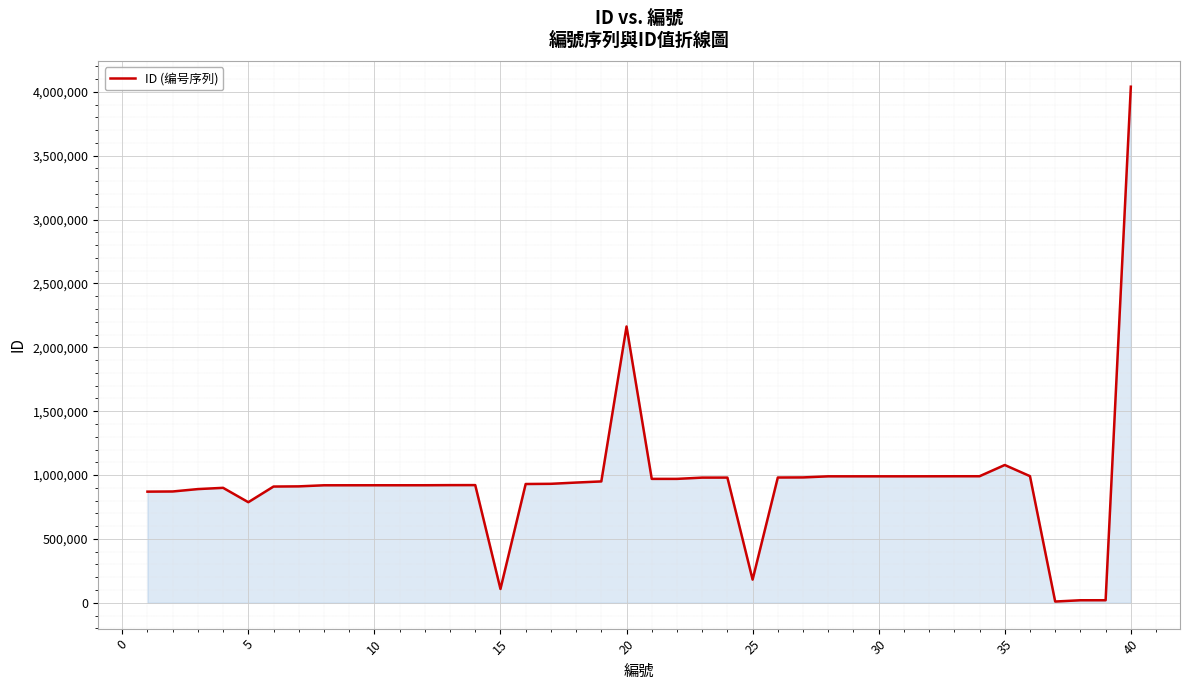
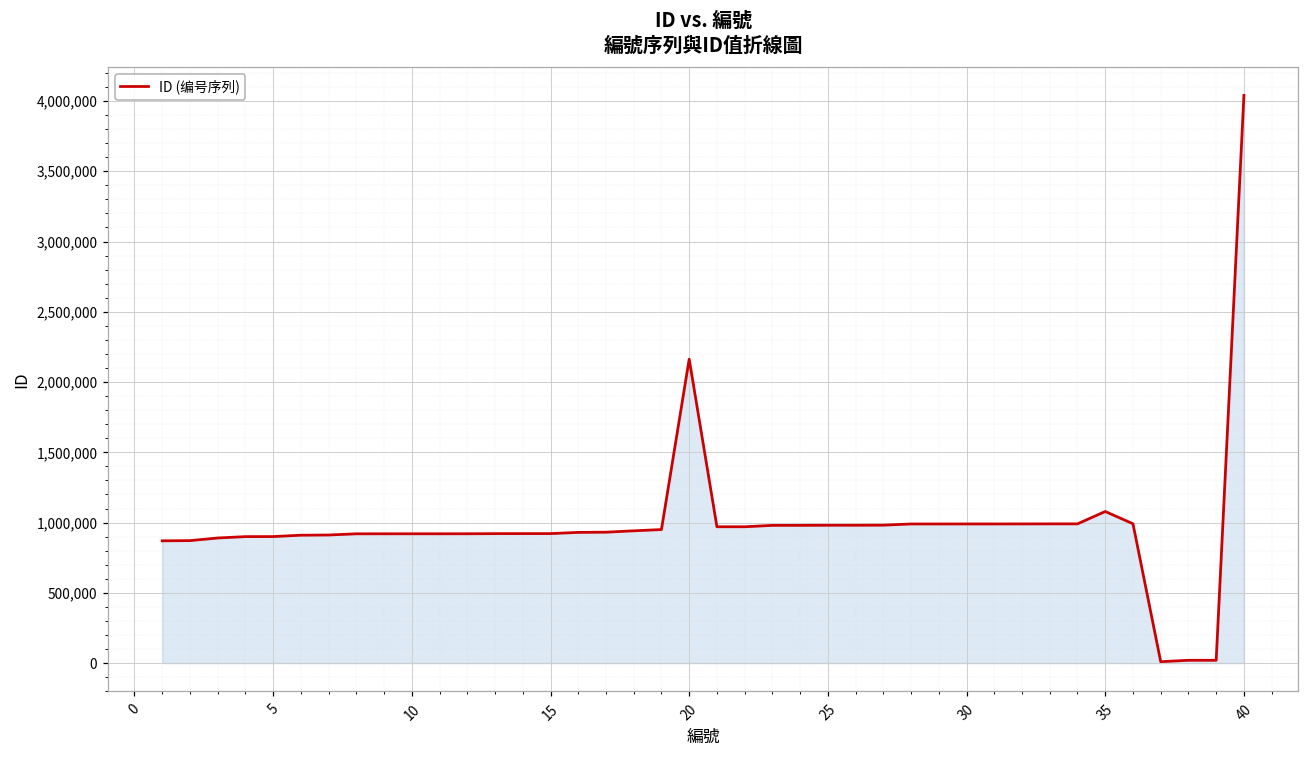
  {
-   "5": "790,000",
+   "5": "900,000",
    "10": "920,000",
-   "15": "110,000",
+   "15": "920,000",
    "20": "2,160,000",
-   "25": "180,000",
+   "25": "980,000",
    "30": "990,000",
    "35": "1,080,000",
    "40": "4,040,000"
  }
